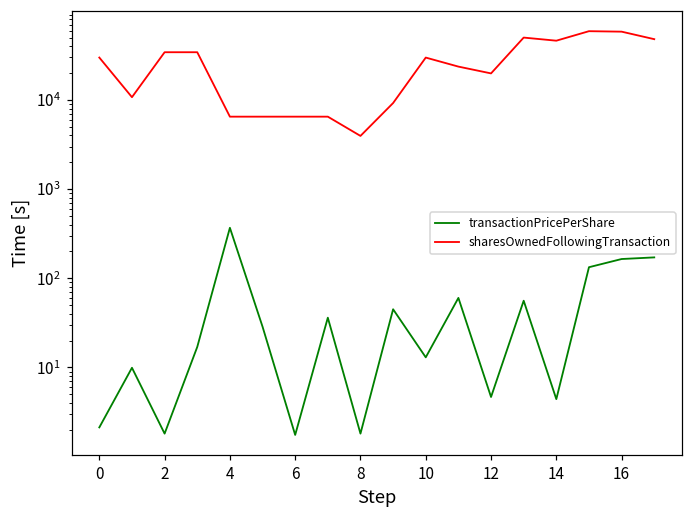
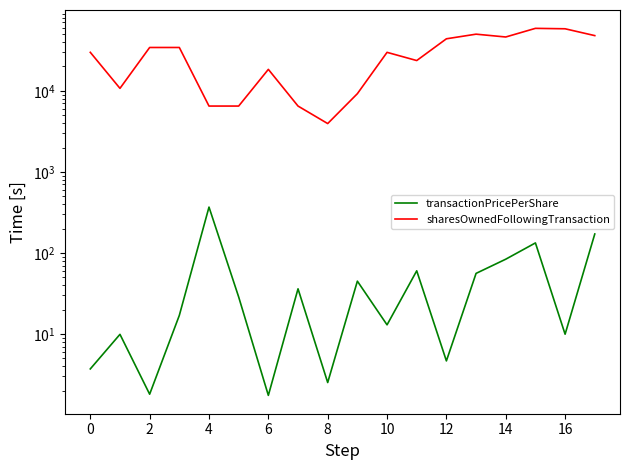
  {
    "transactionPricePerShare": {
-     "0": 2.1,
+     "0": 4,
      "2": 1.8,
      "4": 400,
      "6": 1.8,
-     "8": 1.8,
+     "8": 2.5,
      "10": 13,
      "12": 5,
-     "14": 4,
-     "16": 160
+     "14": 80,
+     "16": 10
    },
    "sharesOwnedFollowingTransaction": {
      "0": 30000,
      "2": 34000,
      "4": 7000,
-     "6": 7000,
+     "6": 18000,
      "8": 4000,
      "10": 30000,
-     "12": 20000,
+     "12": 40000,
      "14": 50000,
      "16": 60000
    }
  }
